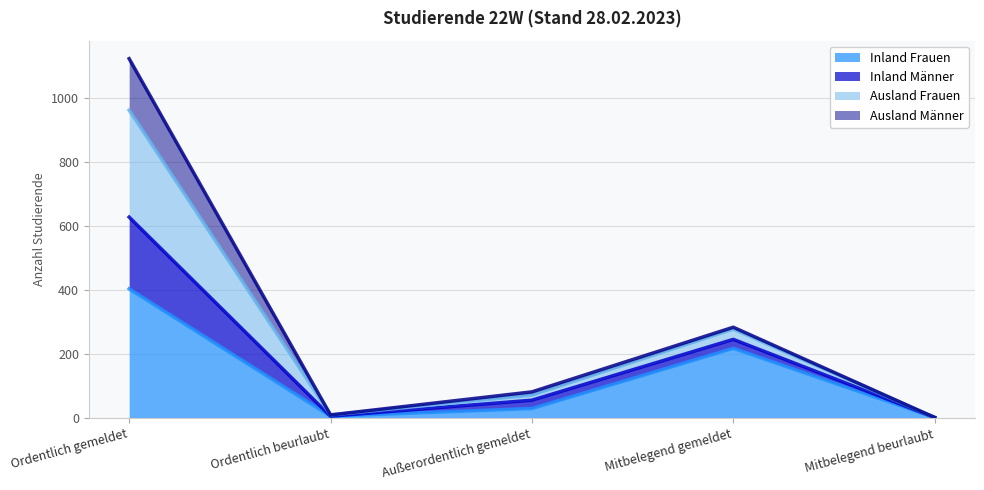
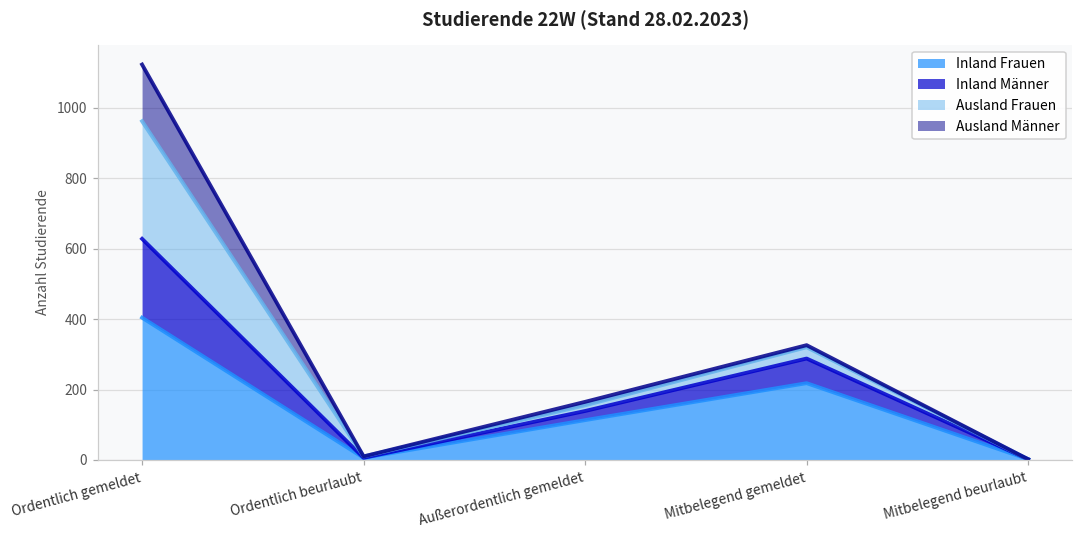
  {
    "Inland Frauen": {
      "Ordentlich gemeldet": 400,
-     "Außerordentlich gemeldet": 30,
+     "Außerordentlich gemeldet": 110,
      "Mitbelegend gemeldet": 220
    },
    "Inland Männer": {
      "Ordentlich gemeldet": 220,
      "Außerordentlich gemeldet": 30,
-     "Mitbelegend gemeldet": 30
+     "Mitbelegend gemeldet": 70
    },
    "Ausland Frauen": {
      "Ordentlich gemeldet": 330,
      "Außerordentlich gemeldet": 20
    },
    "Ausland Männer": {
      "Ordentlich gemeldet": 160,
      "Außerordentlich gemeldet": 10
    }
  }
